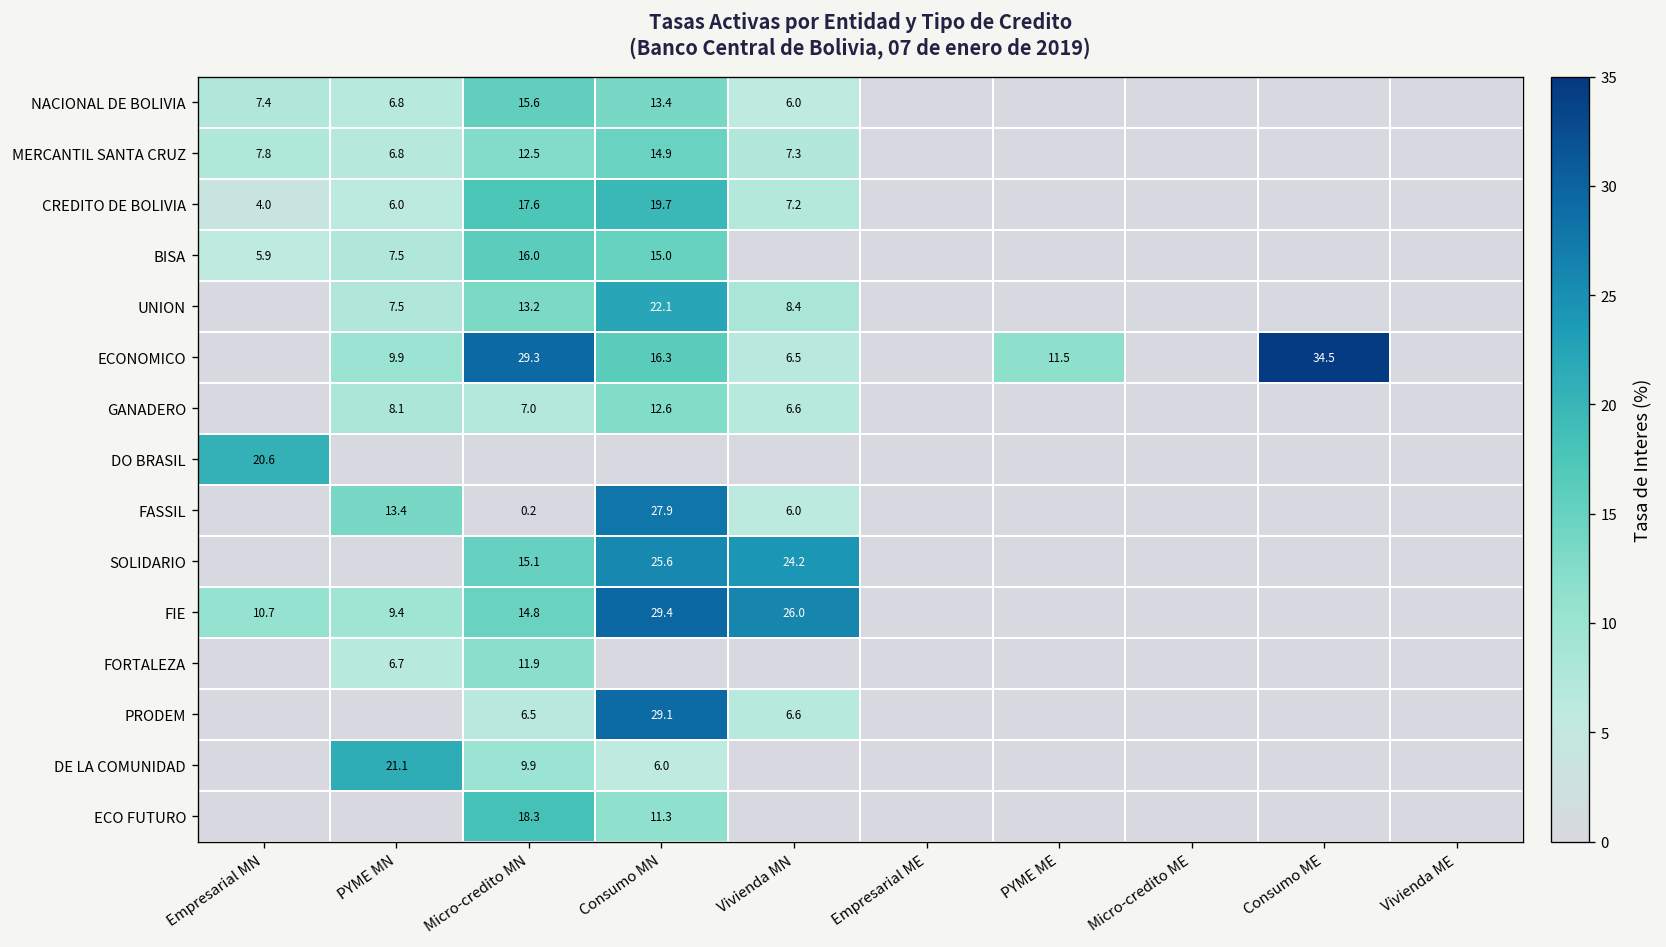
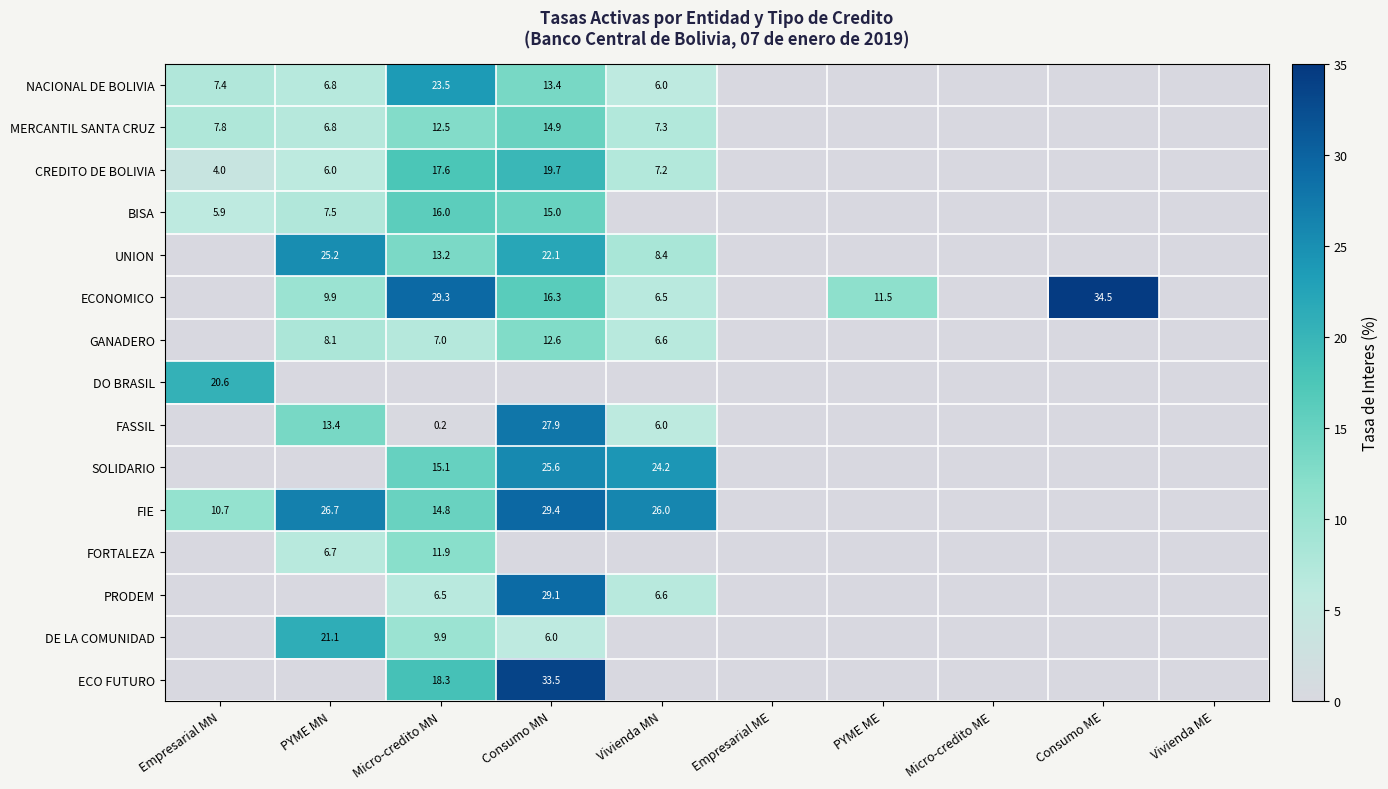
  {
    "NACIONAL DE BOLIVIA": {
      "Empresarial MN": 7.4,
      "PYME MN": 6.8,
-     "Micro-credito MN": 15.6,
+     "Micro-credito MN": 23.5,
      "Consumo MN": 13.4,
      "Vivienda MN": 6.0
    },
    "MERCANTIL SANTA CRUZ": {
      "Empresarial MN": 7.8,
      "PYME MN": 6.8,
      "Micro-credito MN": 12.5,
      "Consumo MN": 14.9,
      "Vivienda MN": 7.3
    },
    "CREDITO DE BOLIVIA": {
      "Empresarial MN": 4.0,
      "PYME MN": 6.0,
      "Micro-credito MN": 17.6,
      "Consumo MN": 19.7,
      "Vivienda MN": 7.2
    },
    "BISA": {
      "Empresarial MN": 5.9,
      "PYME MN": 7.5,
      "Micro-credito MN": 16.0,
      "Consumo MN": 15.0
    },
    "UNION": {
-     "PYME MN": 7.5,
+     "PYME MN": 25.2,
      "Micro-credito MN": 13.2,
      "Consumo MN": 22.1,
      "Vivienda MN": 8.4
    },
    "ECONOMICO": {
      "PYME MN": 9.9,
      "Micro-credito MN": 29.3,
      "Consumo MN": 16.3,
      "Vivienda MN": 6.5,
      "PYME ME": 11.5,
      "Consumo ME": 34.5
    },
    "GANADERO": {
      "PYME MN": 8.1,
      "Micro-credito MN": 7.0,
      "Consumo MN": 12.6,
      "Vivienda MN": 6.6
    },
    "DO BRASIL": {
      "Empresarial MN": 20.6
    },
    "FASSIL": {
      "PYME MN": 13.4,
      "Micro-credito MN": 0.2,
      "Consumo MN": 27.9,
      "Vivienda MN": 6.0
    },
    "SOLIDARIO": {
      "Micro-credito MN": 15.1,
      "Consumo MN": 25.6,
      "Vivienda MN": 24.2
    },
    "FIE": {
      "Empresarial MN": 10.7,
-     "PYME MN": 9.4,
+     "PYME MN": 26.7,
      "Micro-credito MN": 14.8,
      "Consumo MN": 29.4,
      "Vivienda MN": 26.0
    },
    "FORTALEZA": {
      "PYME MN": 6.7,
      "Micro-credito MN": 11.9
    },
    "PRODEM": {
      "Micro-credito MN": 6.5,
      "Consumo MN": 29.1,
      "Vivienda MN": 6.6
    },
    "DE LA COMUNIDAD": {
      "PYME MN": 21.1,
      "Micro-credito MN": 9.9,
      "Consumo MN": 6.0
    },
    "ECO FUTURO": {
      "Micro-credito MN": 18.3,
-     "Consumo MN": 11.3
+     "Consumo MN": 33.5
    }
  }
